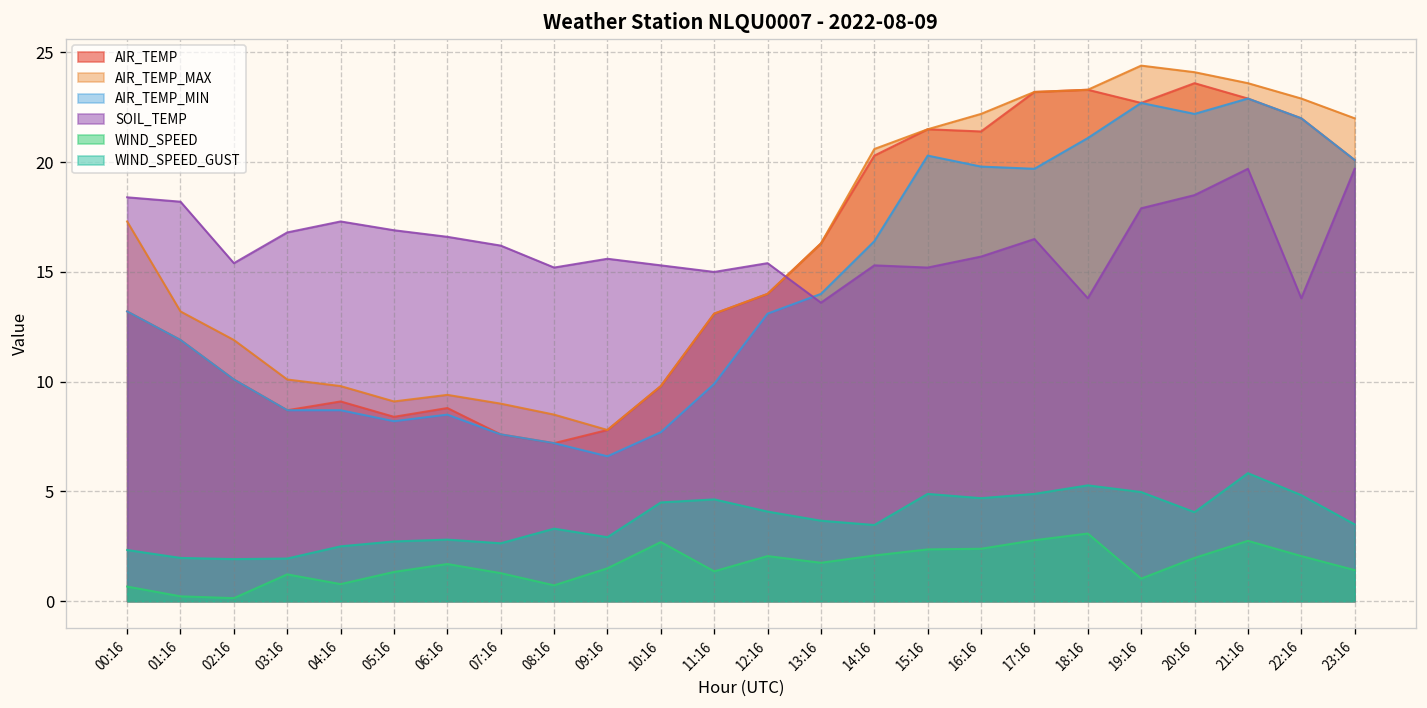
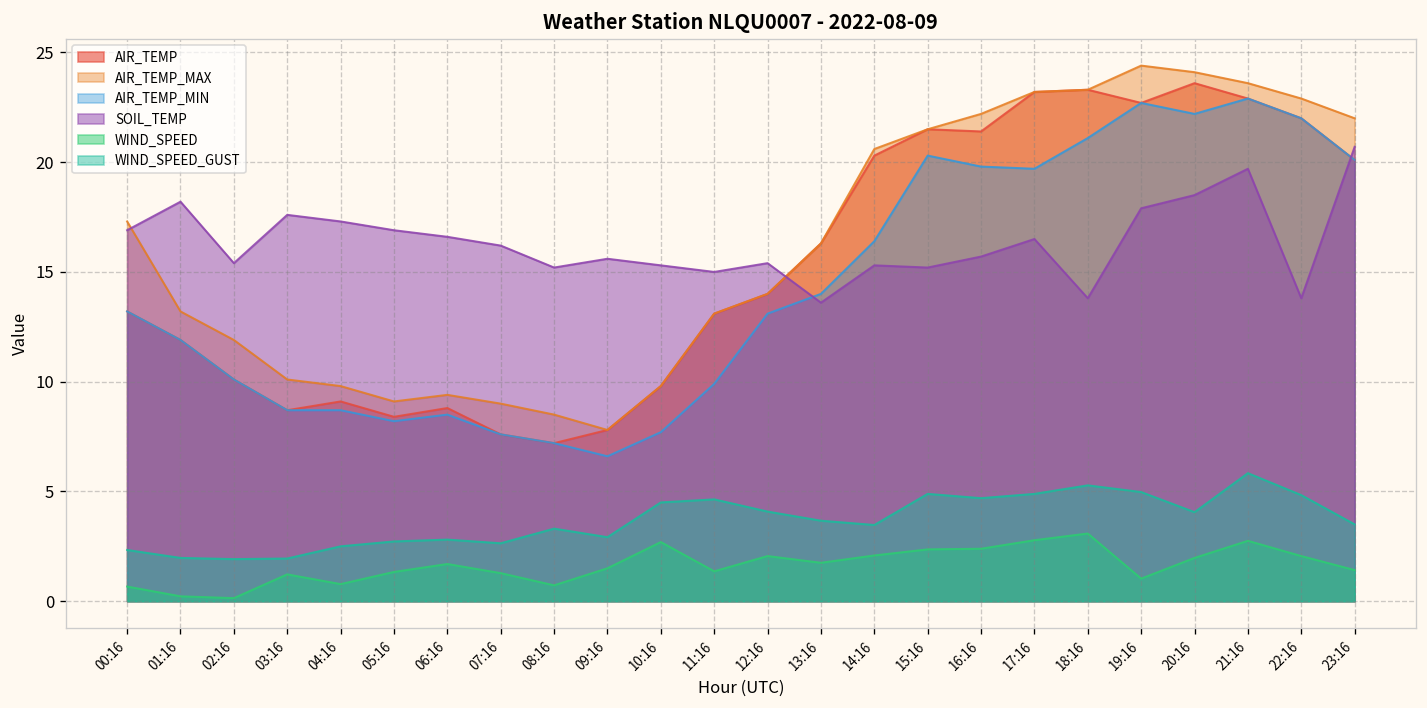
  {
    "SOIL_TEMP": {
-     "00:16": 18.4,
+     "00:16": 16.9,
      "01:16": 18.2,
      "02:16": 15.4,
-     "03:16": 16.8,
+     "03:16": 17.6,
      "04:16": 17.3,
      "05:16": 16.9,
      "06:16": 16.6,
      "07:16": 16.2,
      "08:16": 15.2,
      "09:16": 15.6,
      "10:16": 15.3,
      "11:16": 15.0,
      "12:16": 15.4,
      "13:16": 13.6,
      "14:16": 15.3,
      "15:16": 15.2,
      "16:16": 15.7,
      "17:16": 16.5,
      "18:16": 13.8,
      "19:16": 17.9,
      "20:16": 18.5,
      "21:16": 19.7,
      "22:16": 13.8,
-     "23:16": 19.7
+     "23:16": 20.7
    }
  }
